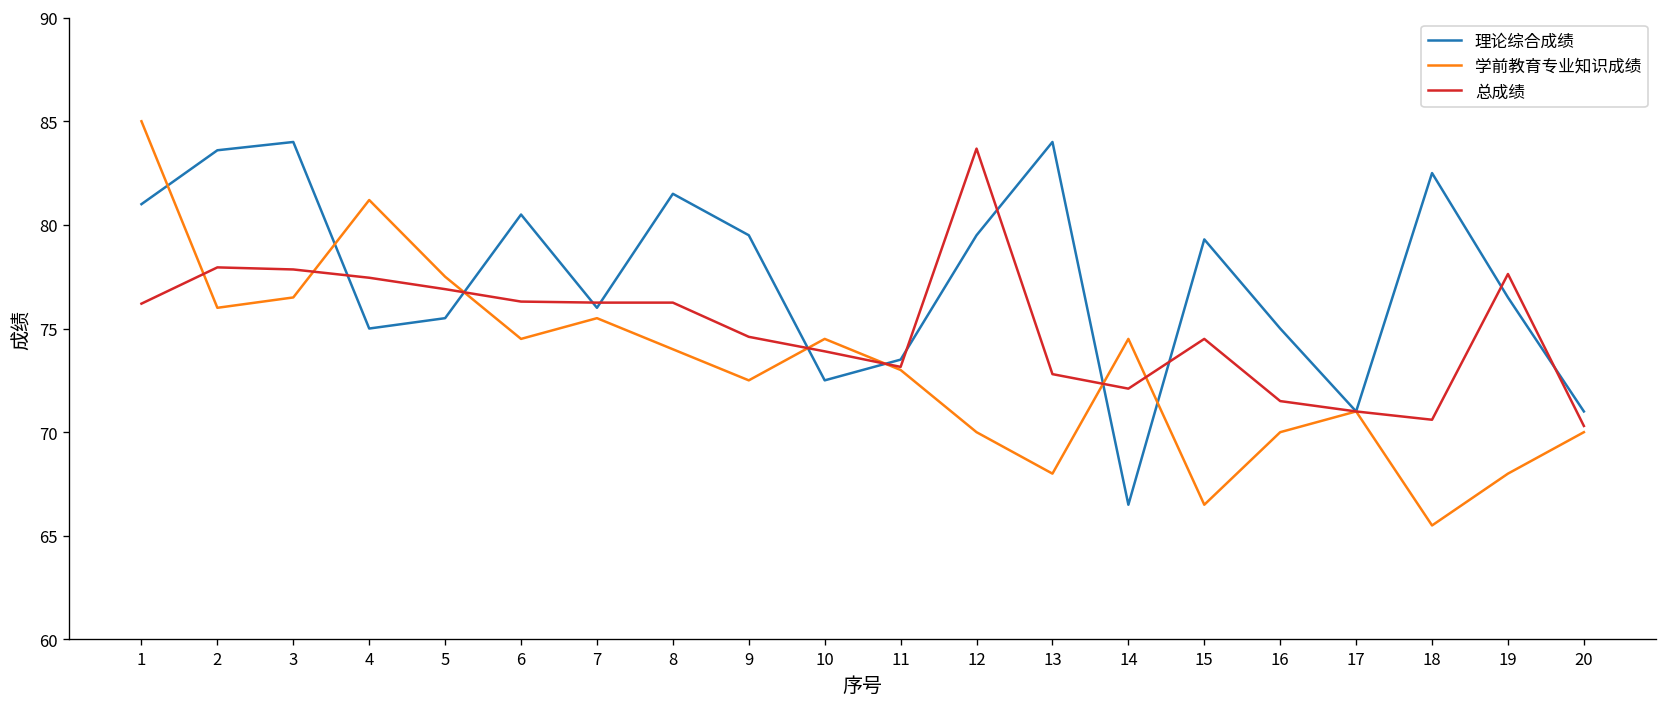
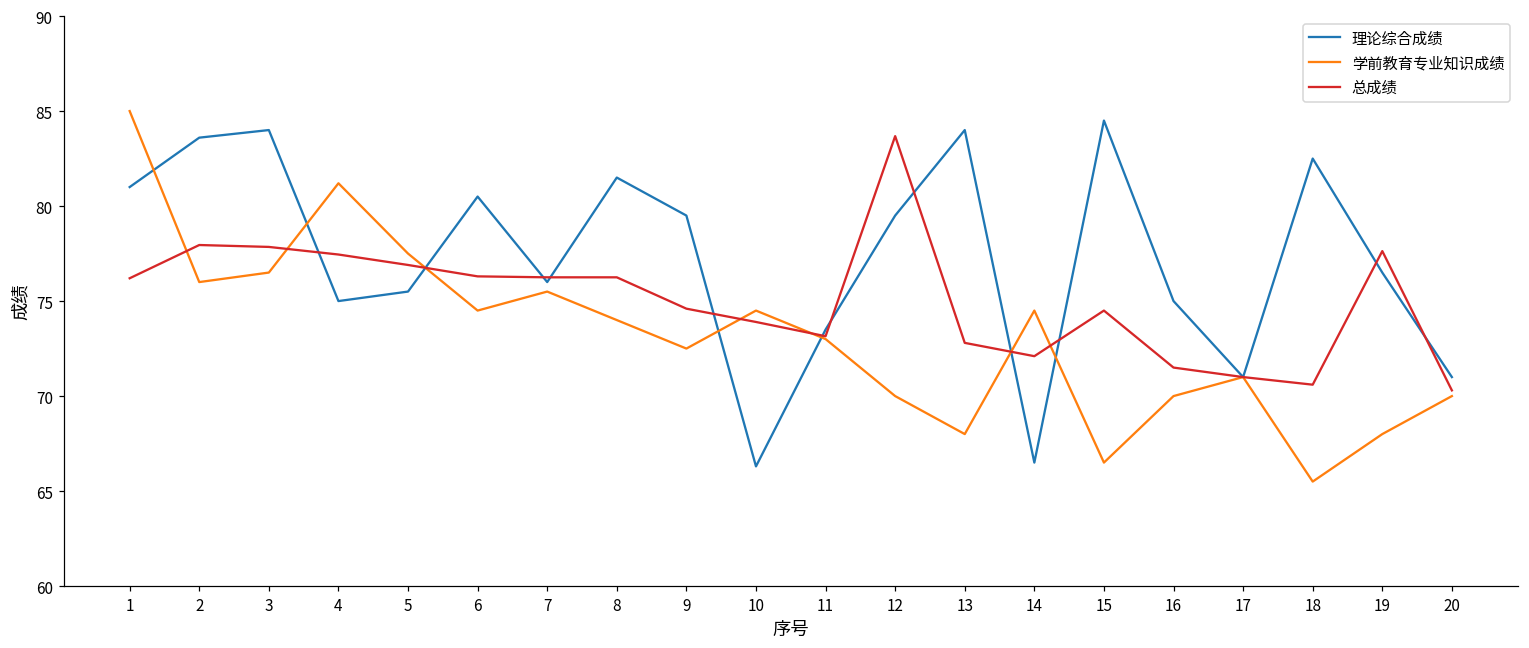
  {
    "理论综合成绩": {
      "1": 81.0,
      "2": 83.6,
      "3": 84.0,
      "4": 75.0,
      "5": 75.5,
      "6": 80.5,
      "7": 76.0,
      "8": 81.5,
      "9": 79.5,
-     "10": 72.5,
+     "10": 66.3,
      "11": 73.5,
      "12": 79.5,
      "13": 84.0,
      "14": 66.5,
-     "15": 79.3,
+     "15": 84.5,
      "16": 75.0,
      "18": 82.5,
      "19": 76.5,
      "20": 71.0
    },
    "学前教育专业知识成绩": {
      "1": 85.0,
      "2": 76.0,
      "3": 76.5,
      "4": 81.2,
      "5": 77.5,
      "6": 74.5,
      "7": 75.5,
      "8": 74.0,
      "9": 72.5,
      "10": 74.5,
      "11": 73.0,
      "12": 70.0,
      "13": 68.0,
      "14": 74.5,
      "15": 66.5,
      "16": 70.0,
      "18": 65.5,
      "19": 68.0,
      "20": 70.0
    },
    "总成绩": {
      "1": 76.2,
      "2": 78.0,
      "3": 77.9,
      "4": 77.5,
      "5": 76.9,
      "6": 76.3,
      "7": 76.3,
      "8": 76.3,
      "9": 74.6,
      "10": 73.9,
      "11": 73.2,
      "12": 83.7,
      "13": 72.8,
      "14": 72.1,
      "15": 74.5,
      "16": 71.5,
      "18": 70.6,
      "19": 77.6,
      "20": 70.3
    }
  }
